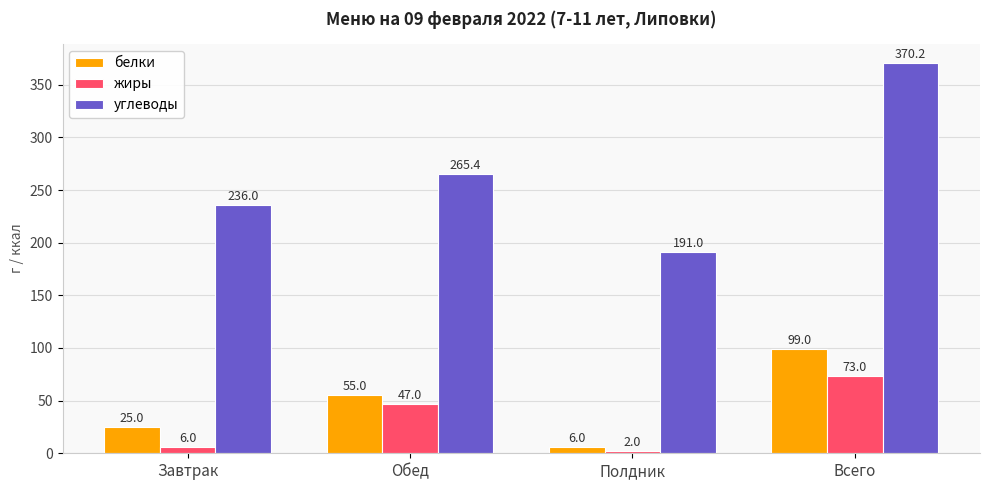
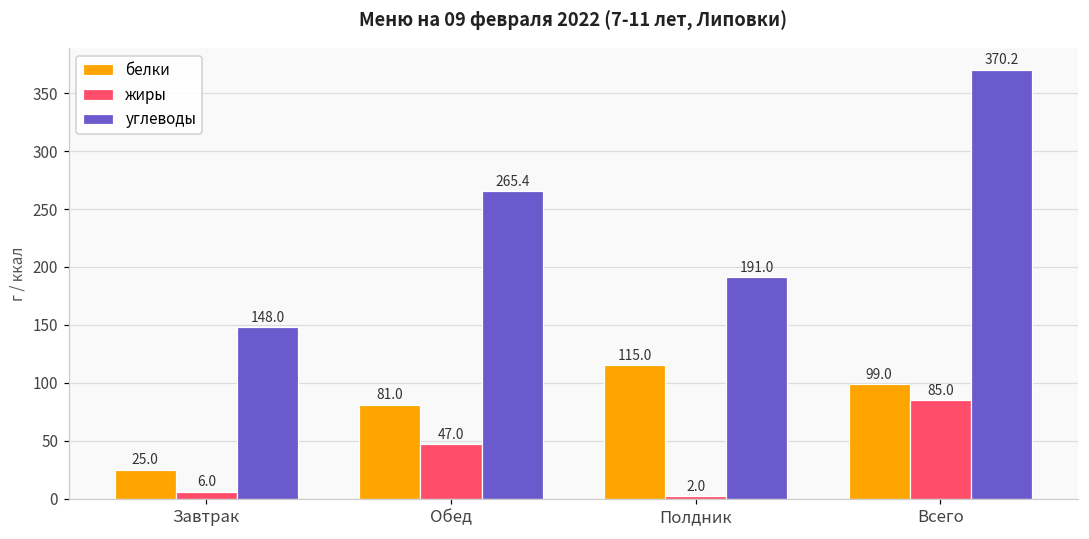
  {
    "белки": {
      "Завтрак": 25.0,
-     "Обед": 55.0,
-     "Полдник": 6.0,
+     "Обед": 81.0,
+     "Полдник": 115.0,
      "Всего": 99.0
    },
    "жиры": {
      "Завтрак": 6.0,
      "Обед": 47.0,
      "Полдник": 2.0,
-     "Всего": 73.0
+     "Всего": 85.0
    },
    "углеводы": {
-     "Завтрак": 236.0,
+     "Завтрак": 148.0,
      "Обед": 265.4,
      "Полдник": 191.0,
      "Всего": 370.2
    }
  }
